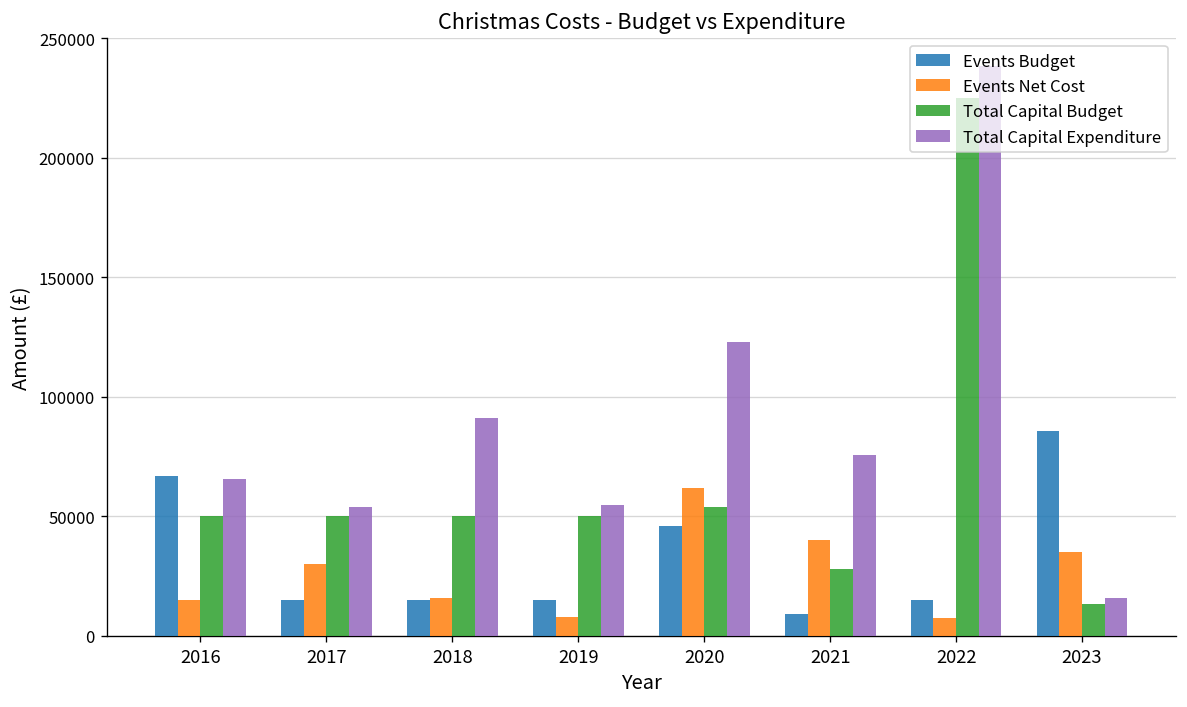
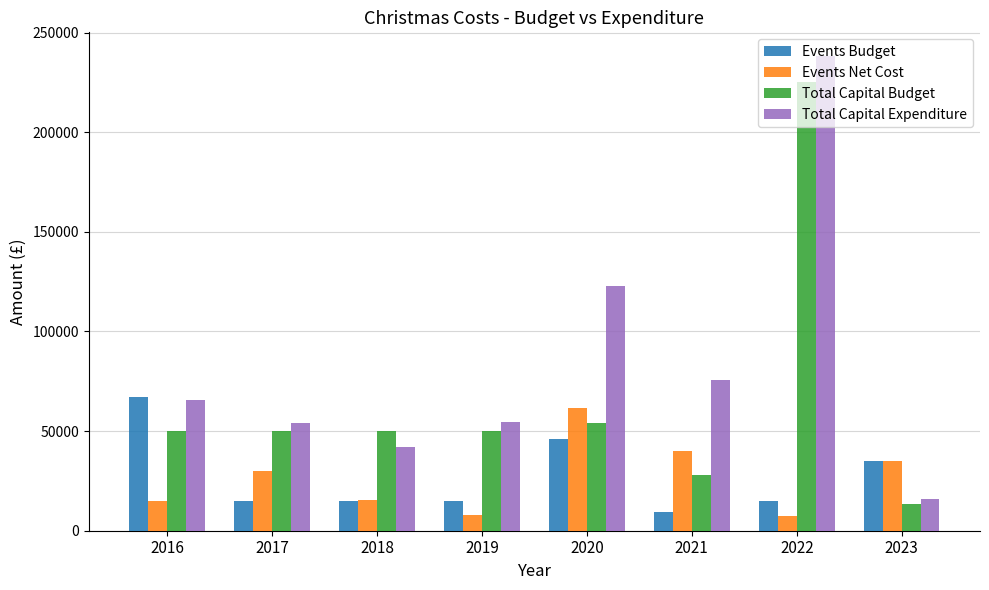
  {
    "Events Budget": {
      "2016": 67000,
      "2017": 15000,
      "2018": 15000,
      "2019": 15000,
      "2020": 46000,
      "2021": 9000,
      "2022": 15000,
-     "2023": 86000
+     "2023": 35000
    },
    "Events Net Cost": {
      "2016": 15000,
      "2017": 30000,
      "2018": 16000,
      "2019": 8000,
      "2020": 62000,
      "2021": 40000,
      "2022": 8000,
      "2023": 35000
    },
    "Total Capital Budget": {
      "2016": 50000,
      "2017": 50000,
      "2018": 50000,
      "2019": 50000,
      "2020": 54000,
      "2021": 28000,
      "2023": 13000
    },
    "Total Capital Expenditure": {
      "2016": 66000,
      "2017": 54000,
-     "2018": 91000,
+     "2018": 42000,
      "2019": 55000,
      "2020": 123000,
      "2021": 76000,
      "2023": 16000
    }
  }
